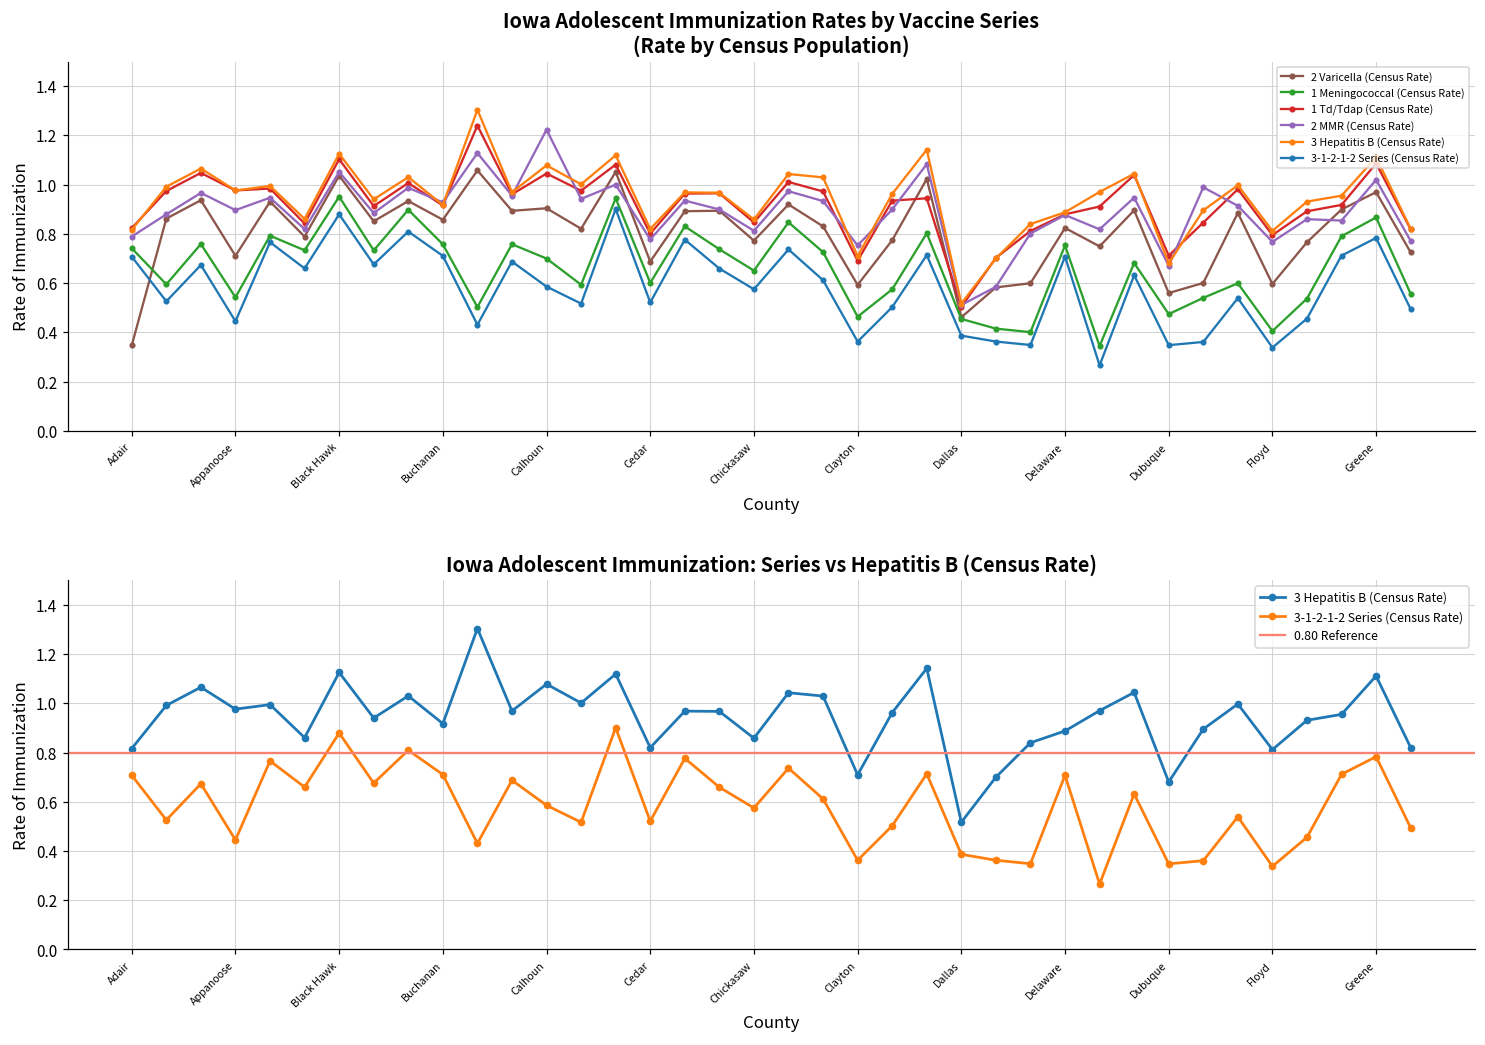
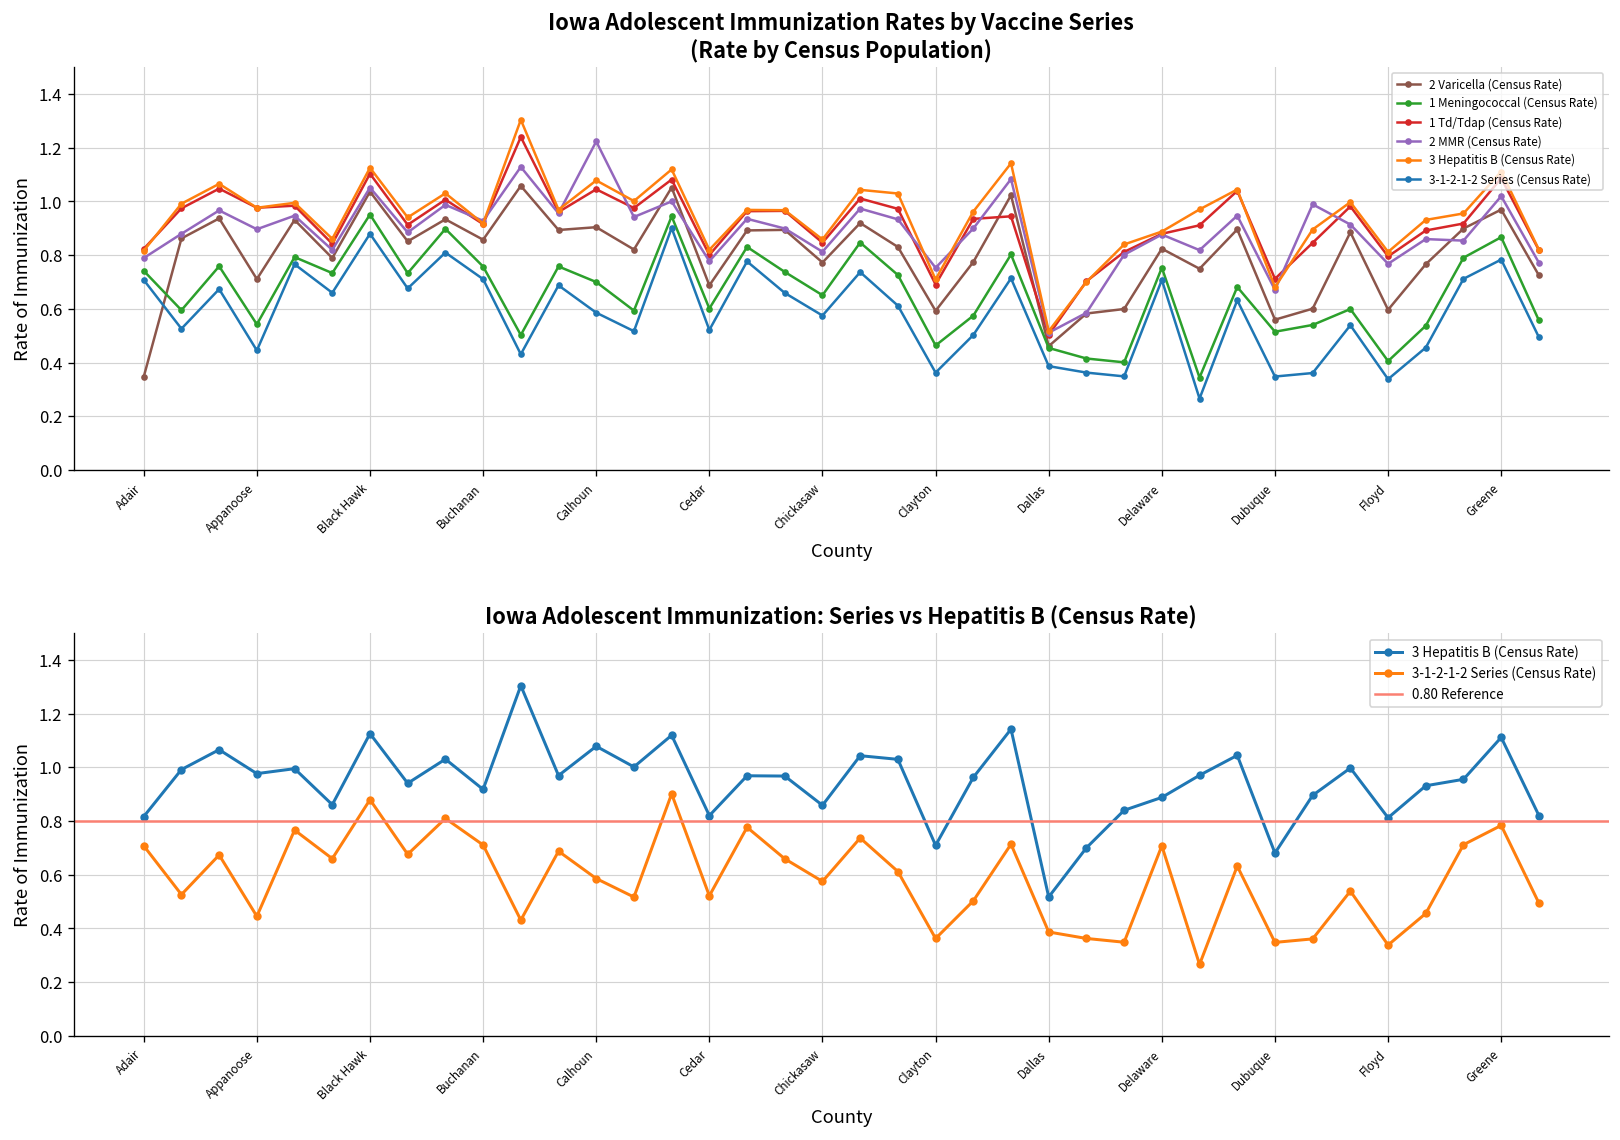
  {
    "Iowa Adolescent Immunization Rates by Vaccine Series (Rate by Census Population)": {
      "2 Varicella (Census Rate)": {
        "Adair": 0.35,
        "Appanoose": 0.71,
        "Black Hawk": 1.04,
        "Buchanan": 0.86,
        "Calhoun": 0.90,
        "Cedar": 0.69,
        "Chickasaw": 0.77,
        "Clayton": 0.59,
        "Delaware": 0.82,
        "Dubuque": 0.56,
        "Floyd": 0.60,
        "Greene": 0.97
      },
      "1 Meningococcal (Census Rate)": {
        "Adair": 0.74,
        "Appanoose": 0.54,
        "Black Hawk": 0.95,
        "Buchanan": 0.76,
        "Calhoun": 0.70,
        "Cedar": 0.60,
        "Chickasaw": 0.65,
        "Clayton": 0.46,
        "Delaware": 0.75,
-       "Dubuque": 0.47,
+       "Dubuque": 0.51,
        "Floyd": 0.41,
        "Greene": 0.87
      },
      "1 Td/Tdap (Census Rate)": {
        "Black Hawk": 1.10,
        "Calhoun": 1.05,
        "Cedar": 0.80,
        "Chickasaw": 0.85,
        "Clayton": 0.69,
        "Dubuque": 0.71,
        "Floyd": 0.80
      },
      "2 MMR (Census Rate)": {
        "Adair": 0.79,
        "Appanoose": 0.90,
        "Black Hawk": 1.05,
        "Calhoun": 1.22,
        "Cedar": 0.78,
        "Chickasaw": 0.81,
        "Clayton": 0.75,
        "Floyd": 0.77,
        "Greene": 1.02
      }
    },
    "Iowa Adolescent Immunization: Series vs Hepatitis B (Census Rate)": {
      "3 Hepatitis B (Census Rate)": {
        "Adair": 0.82,
        "Appanoose": 0.98,
        "Black Hawk": 1.13,
        "Buchanan": 0.92,
        "Calhoun": 1.08,
        "Cedar": 0.82,
        "Chickasaw": 0.86,
        "Clayton": 0.71,
        "Dallas": 0.52,
        "Delaware": 0.89,
        "Dubuque": 0.68,
        "Floyd": 0.81,
        "Greene": 1.11
      },
      "3-1-2-1-2 Series (Census Rate)": {
        "Adair": 0.71,
        "Appanoose": 0.44,
        "Black Hawk": 0.88,
        "Buchanan": 0.71,
        "Calhoun": 0.59,
        "Cedar": 0.52,
        "Chickasaw": 0.57,
        "Clayton": 0.36,
        "Dallas": 0.39,
        "Delaware": 0.71,
        "Dubuque": 0.35,
        "Floyd": 0.34,
        "Greene": 0.78
      }
    }
  }
